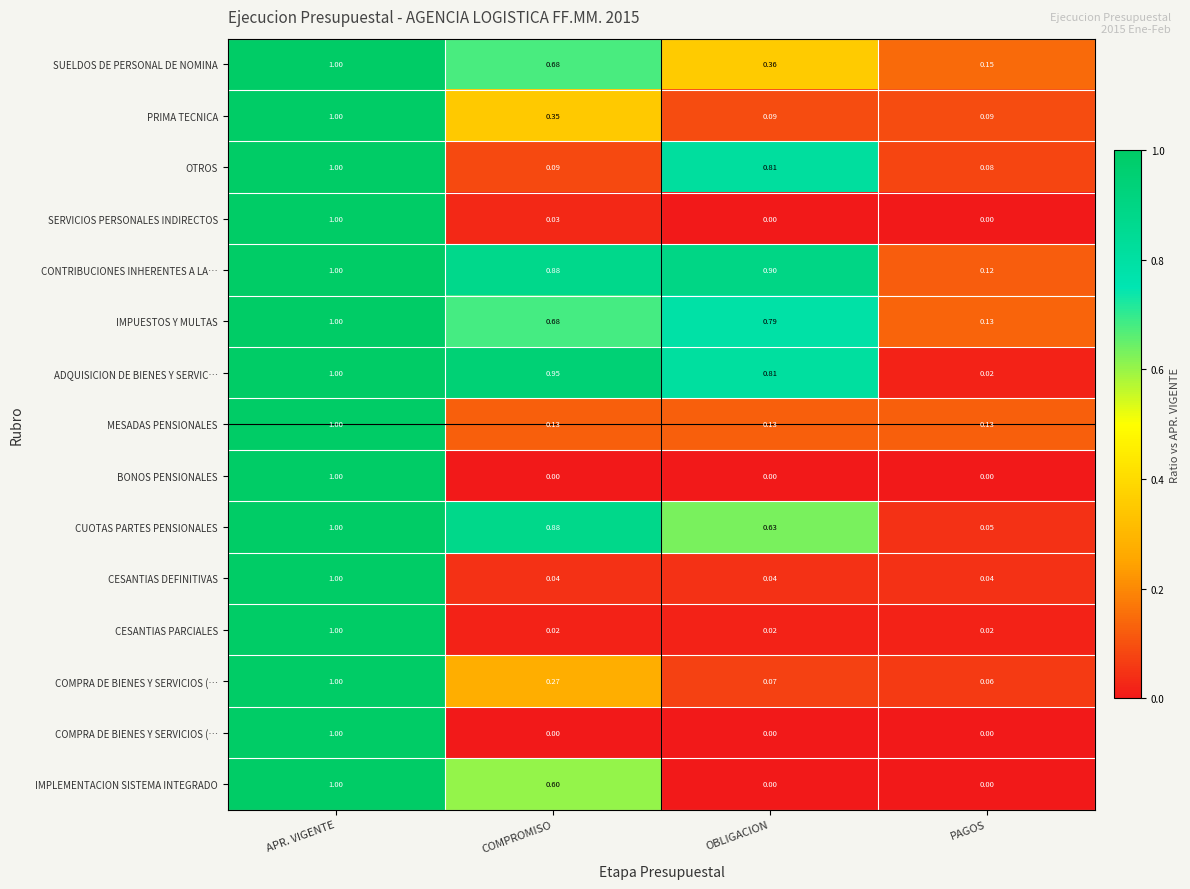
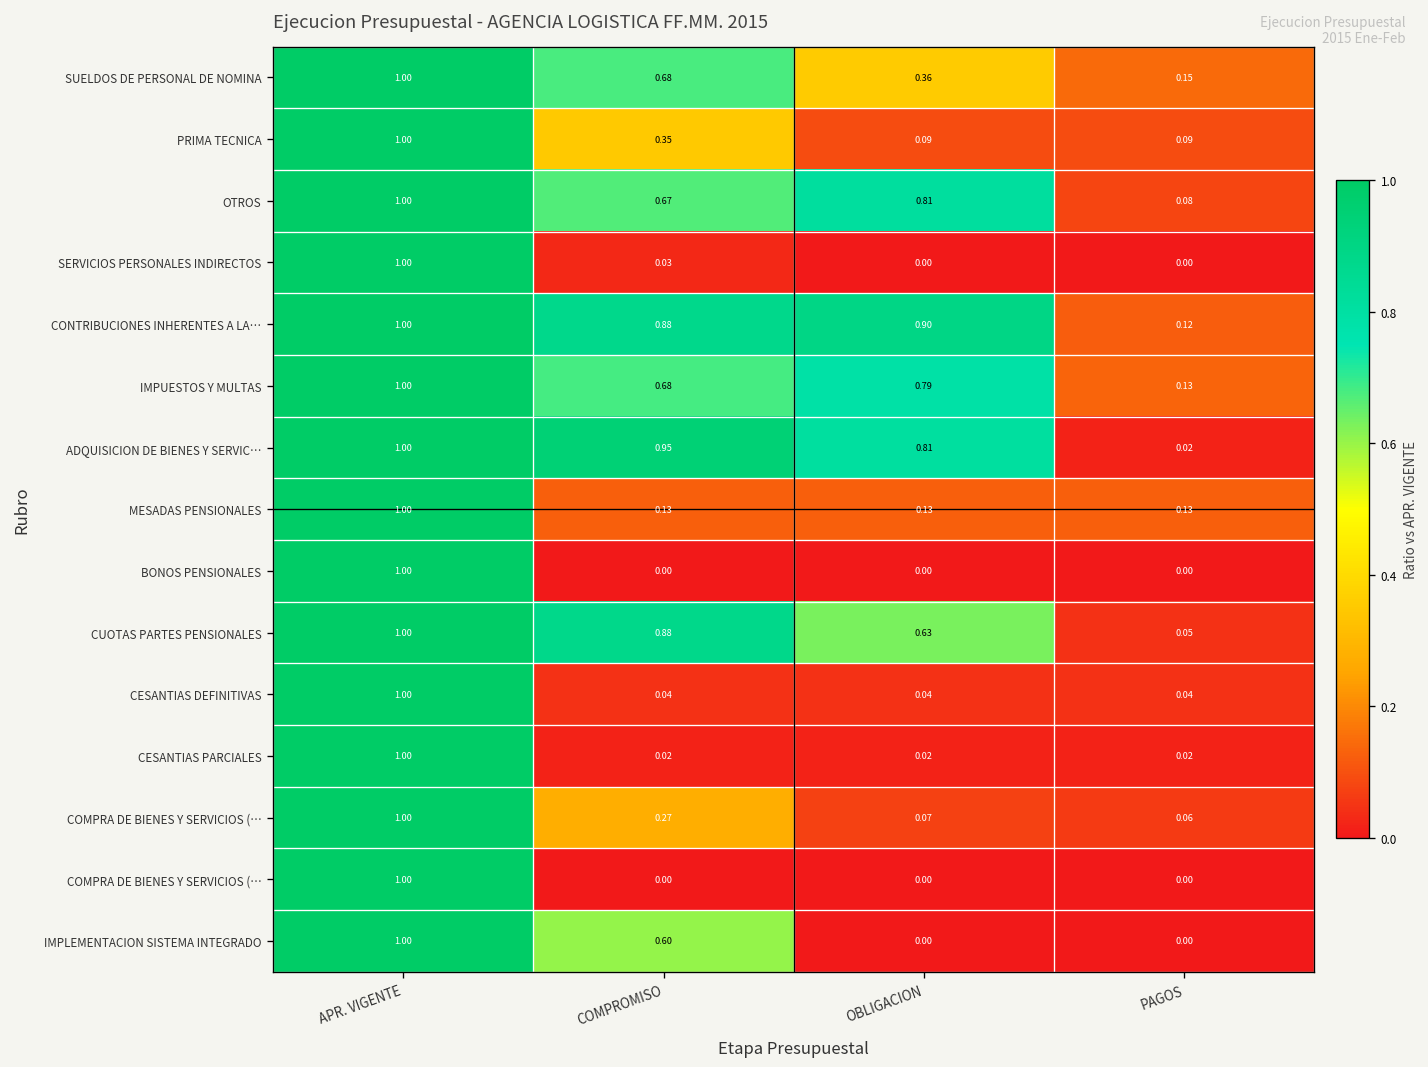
  {
    "SUELDOS DE PERSONAL DE NOMINA": {
      "APR. VIGENTE": 1.00,
      "COMPROMISO": 0.68,
      "OBLIGACION": 0.36,
      "PAGOS": 0.15
    },
    "PRIMA TECNICA": {
      "APR. VIGENTE": 1.00,
      "COMPROMISO": 0.35,
      "OBLIGACION": 0.09,
      "PAGOS": 0.09
    },
    "OTROS": {
      "APR. VIGENTE": 1.00,
-     "COMPROMISO": 0.09,
+     "COMPROMISO": 0.67,
      "OBLIGACION": 0.81,
      "PAGOS": 0.08
    },
    "SERVICIOS PERSONALES INDIRECTOS": {
      "APR. VIGENTE": 1.00,
      "COMPROMISO": 0.03,
      "OBLIGACION": 0.00,
      "PAGOS": 0.00
    },
    "CONTRIBUCIONES INHERENTES A LA…": {
      "APR. VIGENTE": 1.00,
      "COMPROMISO": 0.88,
      "OBLIGACION": 0.90,
      "PAGOS": 0.12
    },
    "IMPUESTOS Y MULTAS": {
      "APR. VIGENTE": 1.00,
      "COMPROMISO": 0.68,
      "OBLIGACION": 0.79,
      "PAGOS": 0.13
    },
    "ADQUISICION DE BIENES Y SERVIC…": {
      "APR. VIGENTE": 1.00,
      "COMPROMISO": 0.95,
      "OBLIGACION": 0.81,
      "PAGOS": 0.02
    },
    "MESADAS PENSIONALES": {
      "APR. VIGENTE": 1.00,
      "COMPROMISO": 0.13,
      "OBLIGACION": 0.13,
      "PAGOS": 0.13
    },
    "BONOS PENSIONALES": {
      "APR. VIGENTE": 1.00,
      "COMPROMISO": 0.00,
      "OBLIGACION": 0.00,
      "PAGOS": 0.00
    },
    "CUOTAS PARTES PENSIONALES": {
      "APR. VIGENTE": 1.00,
      "COMPROMISO": 0.88,
      "OBLIGACION": 0.63,
      "PAGOS": 0.05
    },
    "CESANTIAS DEFINITIVAS": {
      "APR. VIGENTE": 1.00,
      "COMPROMISO": 0.04,
      "OBLIGACION": 0.04,
      "PAGOS": 0.04
    },
    "CESANTIAS PARCIALES": {
      "APR. VIGENTE": 1.00,
      "COMPROMISO": 0.02,
      "OBLIGACION": 0.02,
      "PAGOS": 0.02
    },
    "IMPLEMENTACION SISTEMA INTEGRADO": {
      "APR. VIGENTE": 1.00,
      "COMPROMISO": 0.60,
      "OBLIGACION": 0.00,
      "PAGOS": 0.00
    }
  }
